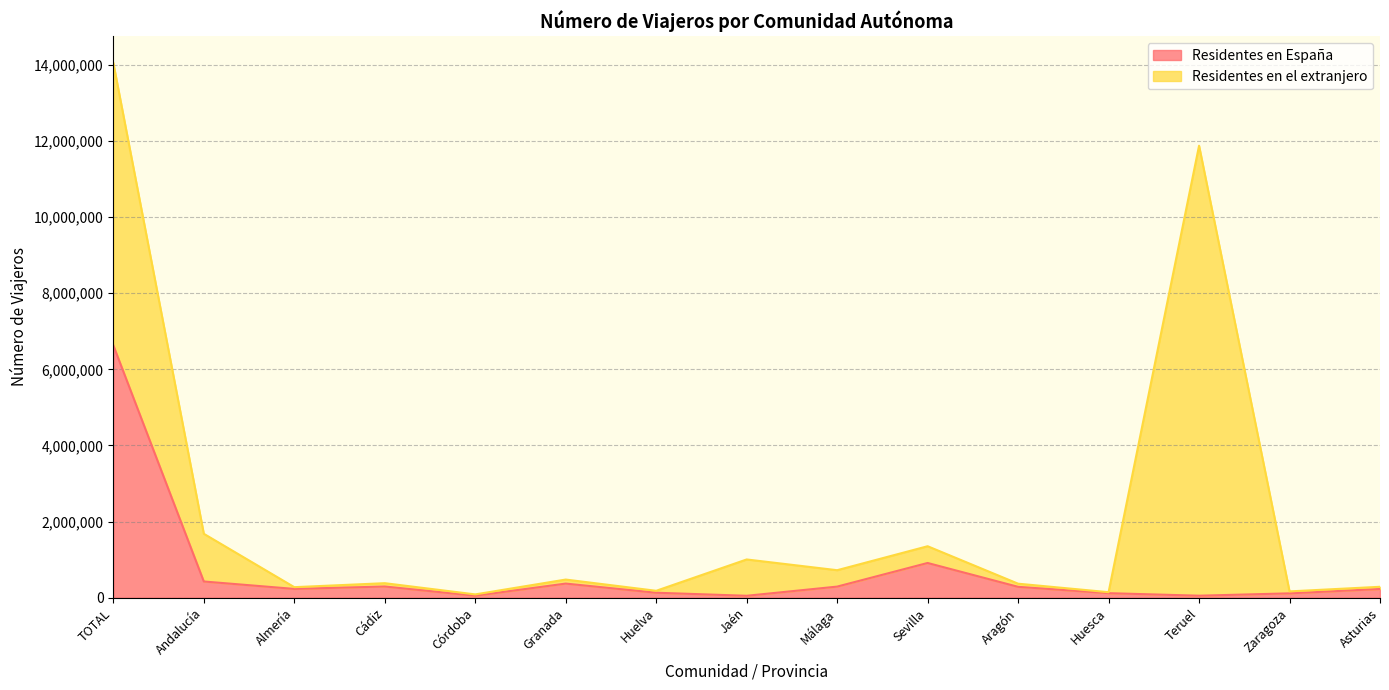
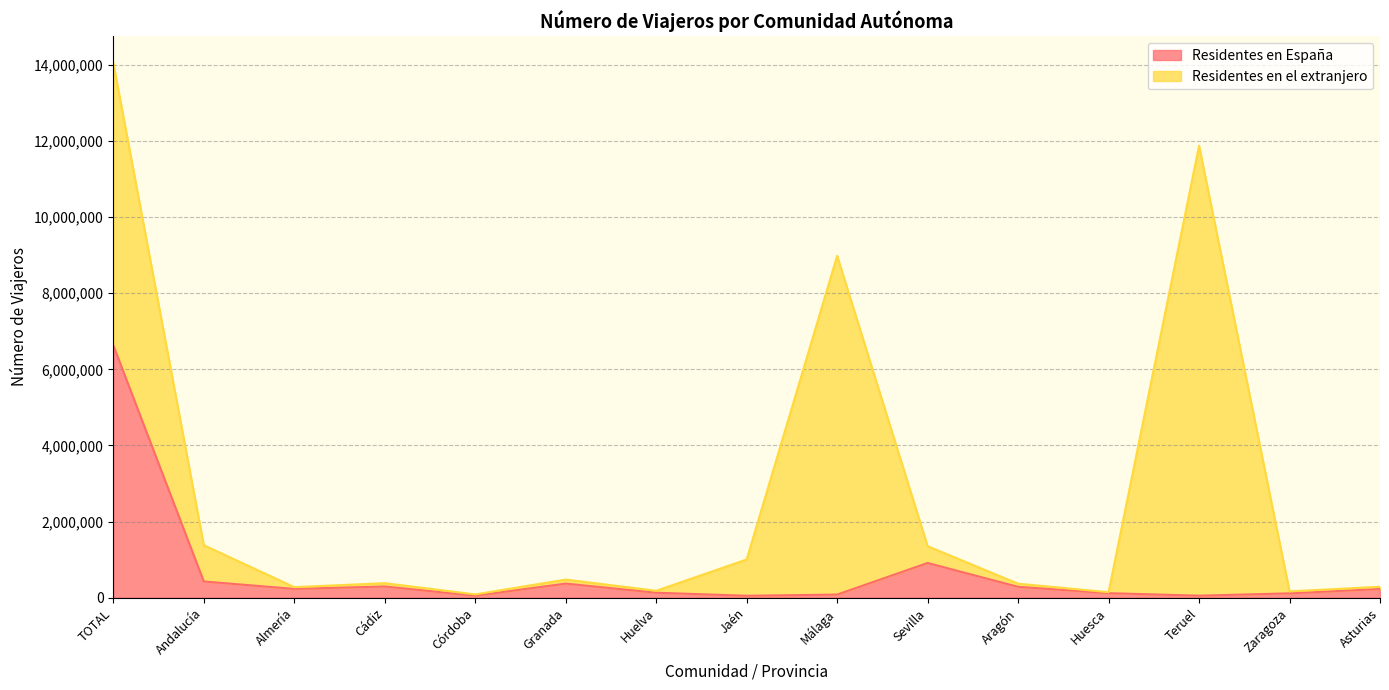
  {
    "Residentes en España": {
      "TOTAL": "6,600,000",
      "Andalucía": "400,000",
      "Cádiz": "300,000",
      "Granada": "400,000",
      "Jaén": "100,000",
-     "Málaga": "300,000",
+     "Málaga": "100,000",
      "Sevilla": "900,000",
      "Aragón": "300,000",
      "Teruel": "100,000"
    },
    "Residentes en el extranjero": {
      "TOTAL": "7,400,000",
-     "Andalucía": "1,300,000",
+     "Andalucía": "1,000,000",
      "Cádiz": "100,000",
      "Granada": "100,000",
      "Jaén": "1,000,000",
-     "Málaga": "400,000",
+     "Málaga": "8,900,000",
      "Sevilla": "400,000",
      "Aragón": "100,000",
      "Teruel": "11,800,000"
    }
  }
